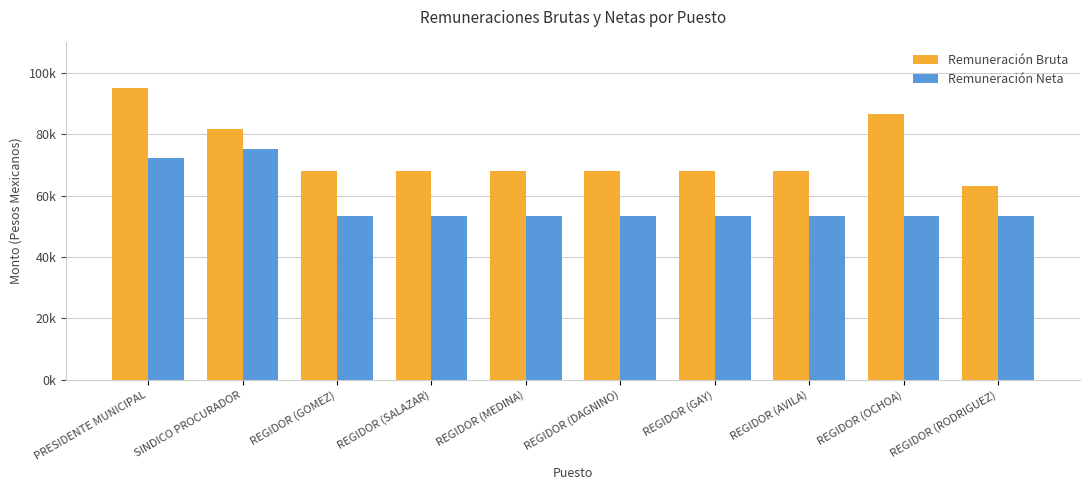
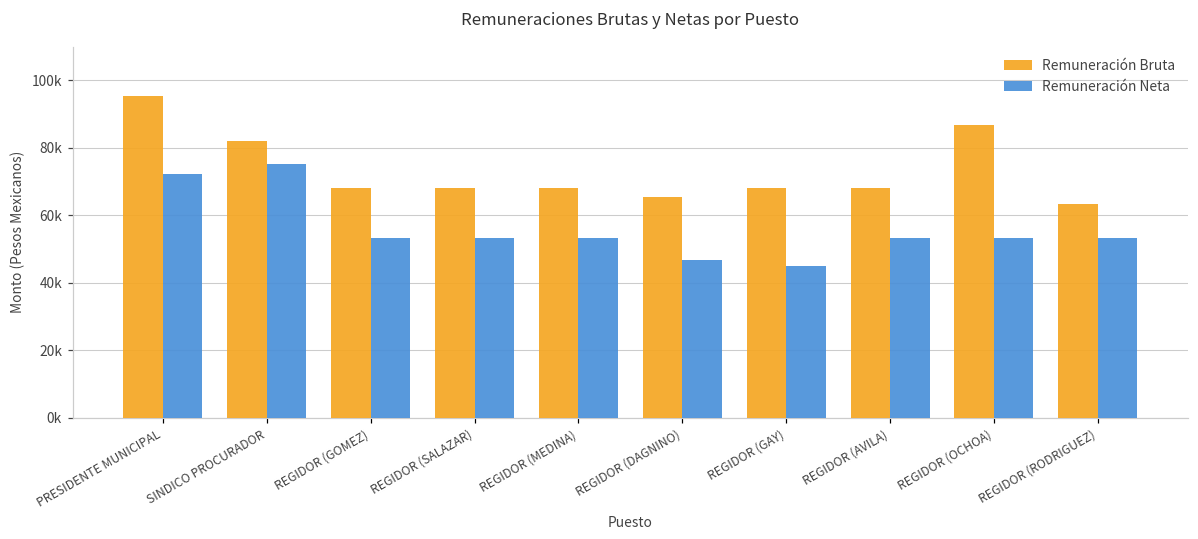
  {
    "Remuneración Bruta": {
      "PRESIDENTE MUNICIPAL": 95000,
      "SINDICO PROCURADOR": 82000,
      "REGIDOR (GOMEZ)": 68000,
      "REGIDOR (SALAZAR)": 68000,
      "REGIDOR (MEDINA)": 68000,
-     "REGIDOR (DAGNINO)": 68000,
+     "REGIDOR (DAGNINO)": 66000,
      "REGIDOR (GAY)": 68000,
      "REGIDOR (AVILA)": 68000,
      "REGIDOR (OCHOA)": 87000,
      "REGIDOR (RODRIGUEZ)": 63000
    },
    "Remuneración Neta": {
      "PRESIDENTE MUNICIPAL": 72000,
      "SINDICO PROCURADOR": 75000,
      "REGIDOR (GOMEZ)": 53000,
      "REGIDOR (SALAZAR)": 53000,
      "REGIDOR (MEDINA)": 53000,
-     "REGIDOR (DAGNINO)": 53000,
-     "REGIDOR (GAY)": 53000,
+     "REGIDOR (DAGNINO)": 47000,
+     "REGIDOR (GAY)": 45000,
      "REGIDOR (AVILA)": 53000,
      "REGIDOR (OCHOA)": 53000,
      "REGIDOR (RODRIGUEZ)": 53000
    }
  }
